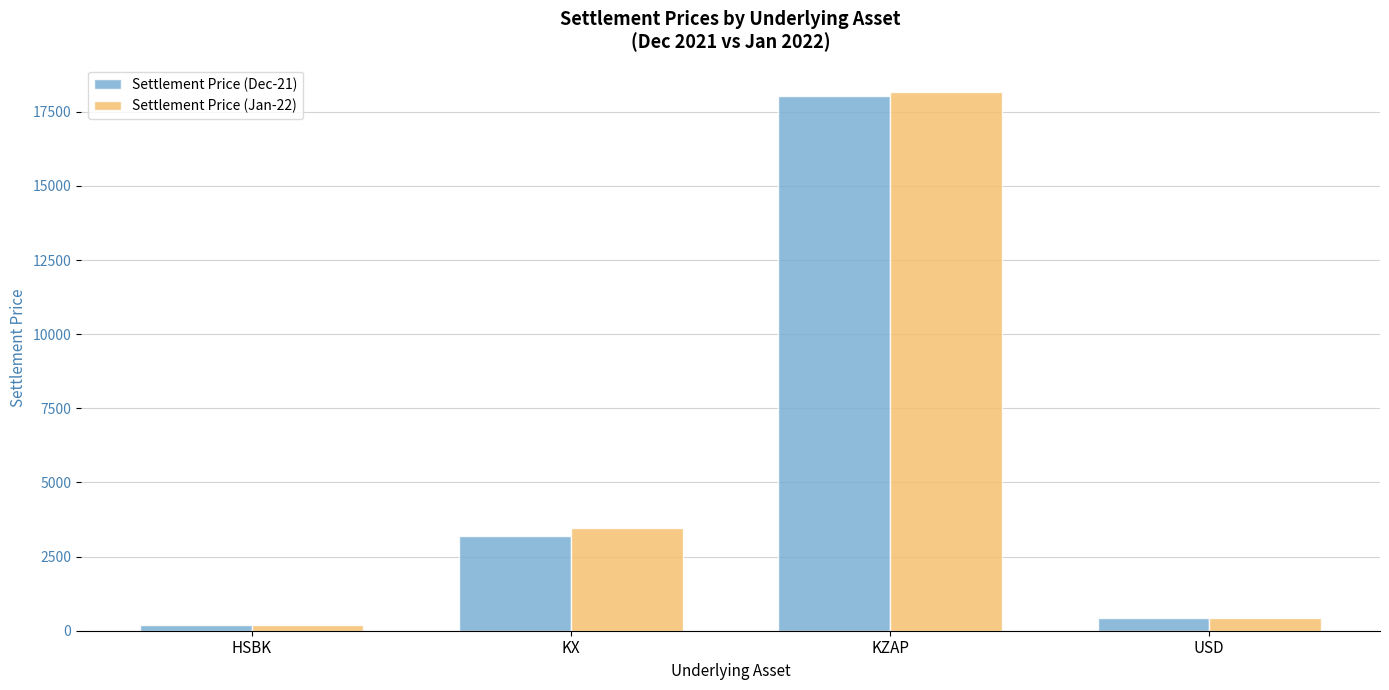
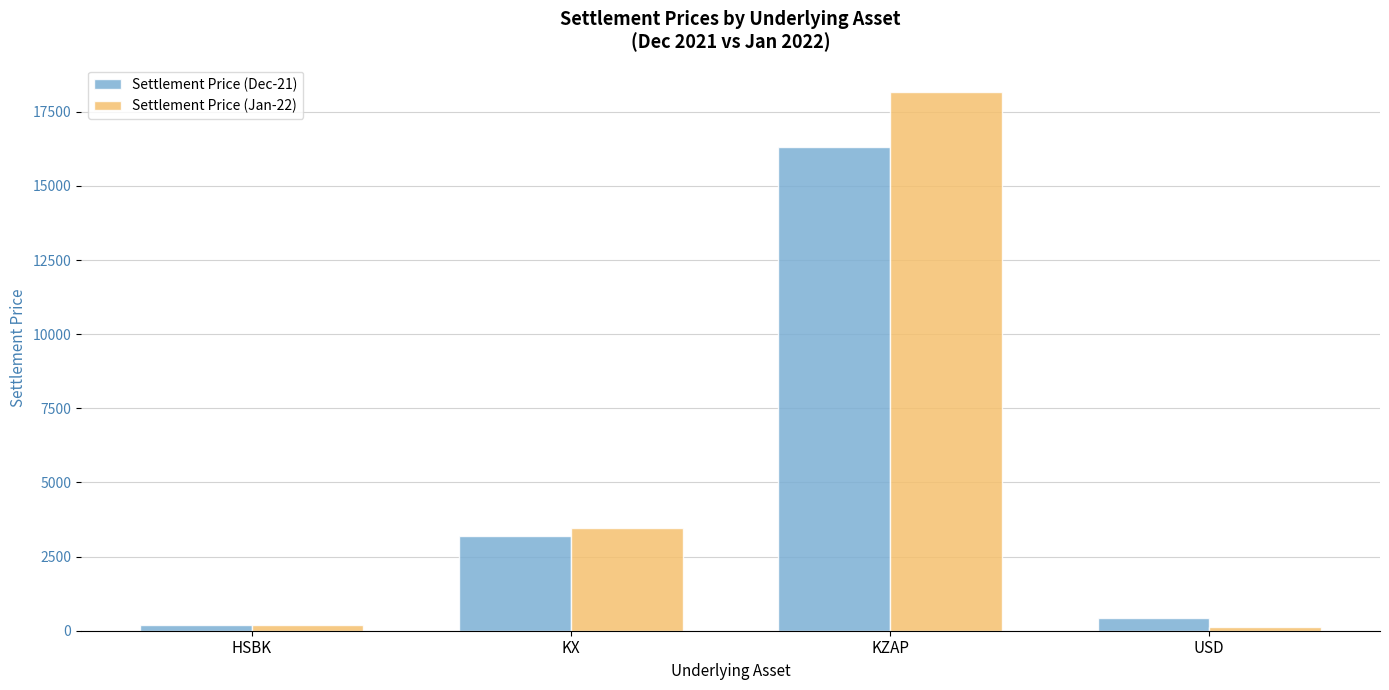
  {
    "Settlement Price (Dec-21)": {
      "HSBK": 200,
      "KX": 3200,
-     "KZAP": 18000,
+     "KZAP": 16300,
      "USD": 400
    },
    "Settlement Price (Jan-22)": {
      "HSBK": 200,
      "KX": 3500,
      "KZAP": 18200,
-     "USD": 400
+     "USD": 100
    }
  }
